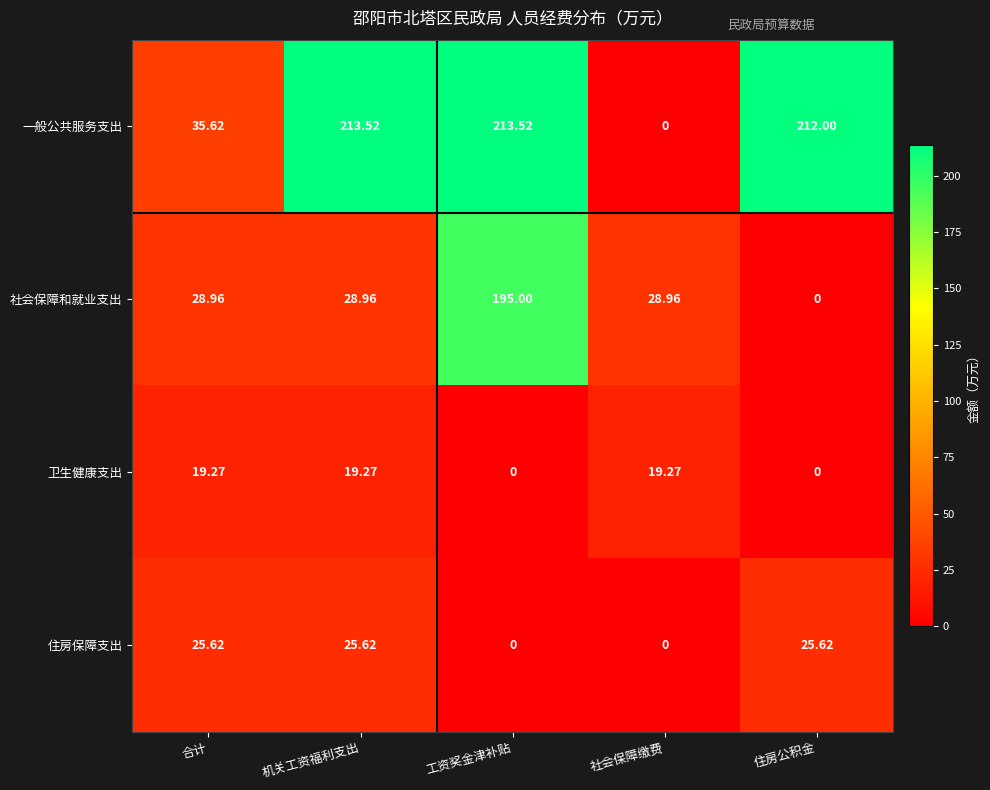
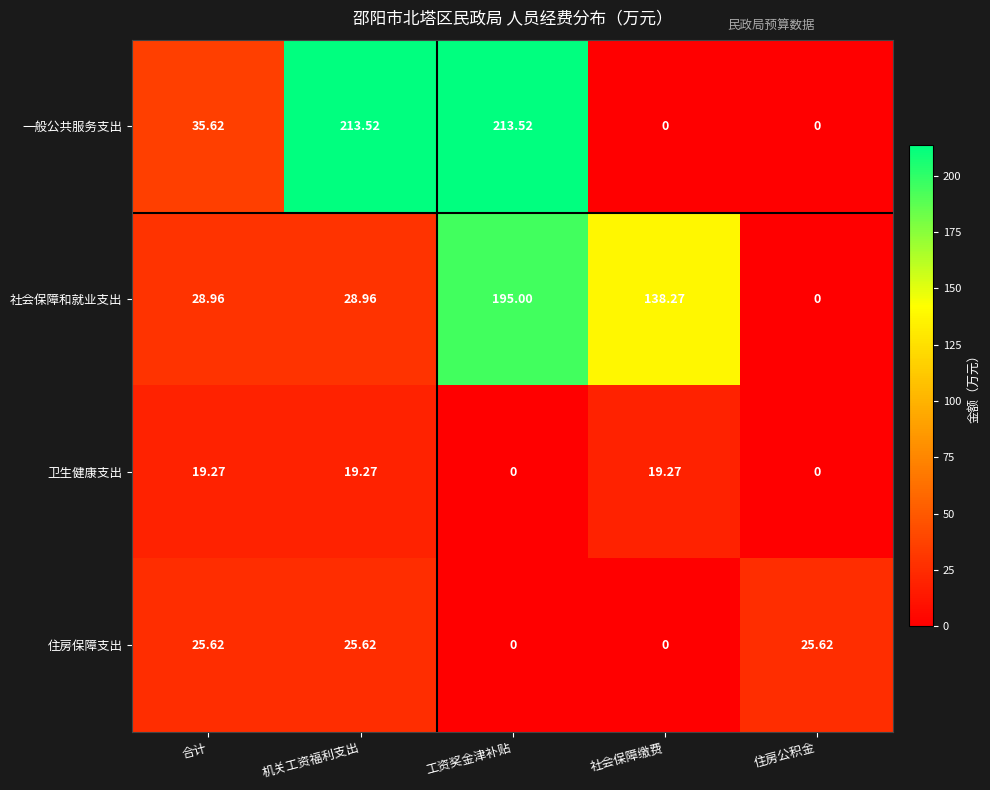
  {
    "一般公共服务支出": {
      "合计": 35.62,
      "机关工资福利支出": 213.52,
      "工资奖金津补贴": 213.52,
      "社会保障缴费": 0,
-     "住房公积金": 212.00
+     "住房公积金": 0
    },
    "社会保障和就业支出": {
      "合计": 28.96,
      "机关工资福利支出": 28.96,
      "工资奖金津补贴": 195.00,
-     "社会保障缴费": 28.96,
+     "社会保障缴费": 138.27,
      "住房公积金": 0
    },
    "卫生健康支出": {
      "合计": 19.27,
      "机关工资福利支出": 19.27,
      "工资奖金津补贴": 0,
      "社会保障缴费": 19.27,
      "住房公积金": 0
    },
    "住房保障支出": {
      "合计": 25.62,
      "机关工资福利支出": 25.62,
      "工资奖金津补贴": 0,
      "社会保障缴费": 0,
      "住房公积金": 25.62
    }
  }
